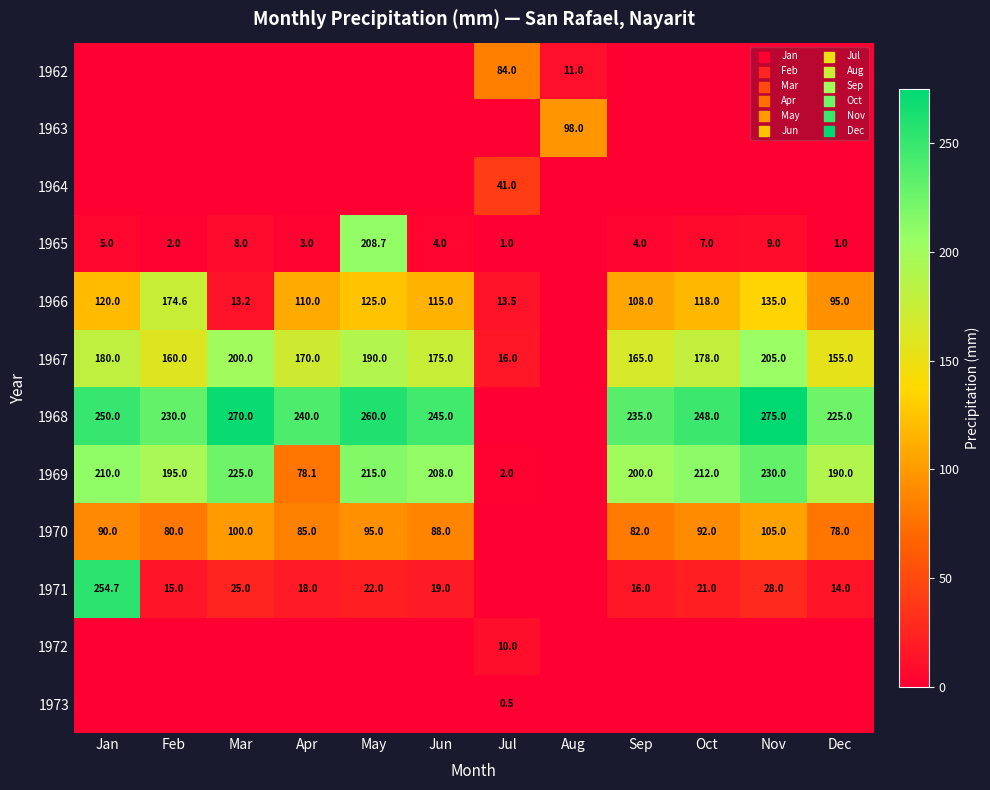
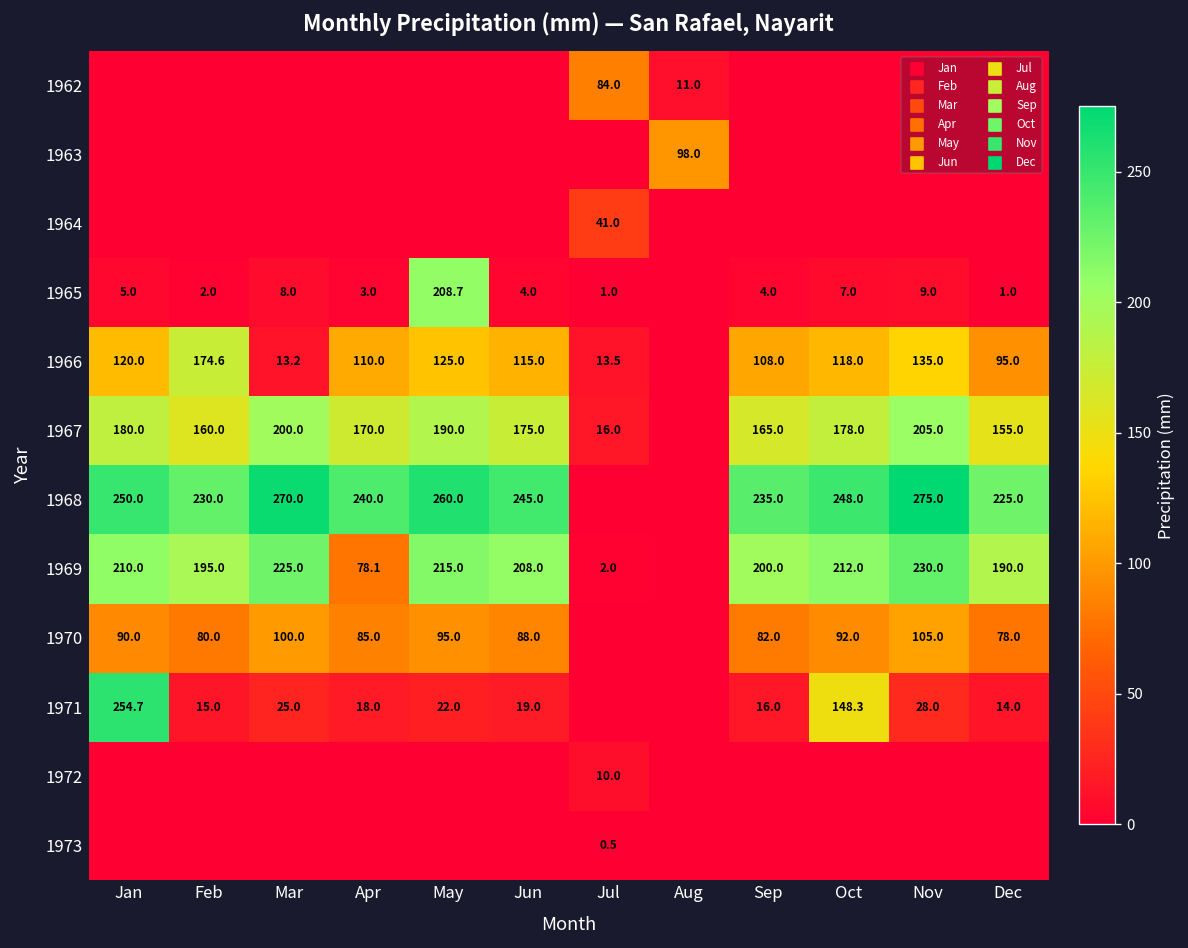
  {
    "1962": {
      "Jul": 84.0,
      "Aug": 11.0
    },
    "1963": {
      "Aug": 98.0
    },
    "1964": {
      "Jul": 41.0
    },
    "1965": {
      "Jan": 5.0,
      "Feb": 2.0,
      "Mar": 8.0,
      "Apr": 3.0,
      "May": 208.7,
      "Jun": 4.0,
      "Jul": 1.0,
      "Sep": 4.0,
      "Oct": 7.0,
      "Nov": 9.0,
      "Dec": 1.0
    },
    "1966": {
      "Jan": 120.0,
      "Feb": 174.6,
      "Mar": 13.2,
      "Apr": 110.0,
      "May": 125.0,
      "Jun": 115.0,
      "Jul": 13.5,
      "Sep": 108.0,
      "Oct": 118.0,
      "Nov": 135.0,
      "Dec": 95.0
    },
    "1967": {
      "Jan": 180.0,
      "Feb": 160.0,
      "Mar": 200.0,
      "Apr": 170.0,
      "May": 190.0,
      "Jun": 175.0,
      "Jul": 16.0,
      "Sep": 165.0,
      "Oct": 178.0,
      "Nov": 205.0,
      "Dec": 155.0
    },
    "1968": {
      "Jan": 250.0,
      "Feb": 230.0,
      "Mar": 270.0,
      "Apr": 240.0,
      "May": 260.0,
      "Jun": 245.0,
      "Sep": 235.0,
      "Oct": 248.0,
      "Nov": 275.0,
      "Dec": 225.0
    },
    "1969": {
      "Jan": 210.0,
      "Feb": 195.0,
      "Mar": 225.0,
      "Apr": 78.1,
      "May": 215.0,
      "Jun": 208.0,
      "Jul": 2.0,
      "Sep": 200.0,
      "Oct": 212.0,
      "Nov": 230.0,
      "Dec": 190.0
    },
    "1970": {
      "Jan": 90.0,
      "Feb": 80.0,
      "Mar": 100.0,
      "Apr": 85.0,
      "May": 95.0,
      "Jun": 88.0,
      "Sep": 82.0,
      "Oct": 92.0,
      "Nov": 105.0,
      "Dec": 78.0
    },
    "1971": {
      "Jan": 254.7,
      "Feb": 15.0,
      "Mar": 25.0,
      "Apr": 18.0,
      "May": 22.0,
      "Jun": 19.0,
      "Sep": 16.0,
-     "Oct": 21.0,
+     "Oct": 148.3,
      "Nov": 28.0,
      "Dec": 14.0
    },
    "1972": {
      "Jul": 10.0
    },
    "1973": {
      "Jul": 0.5
    }
  }
